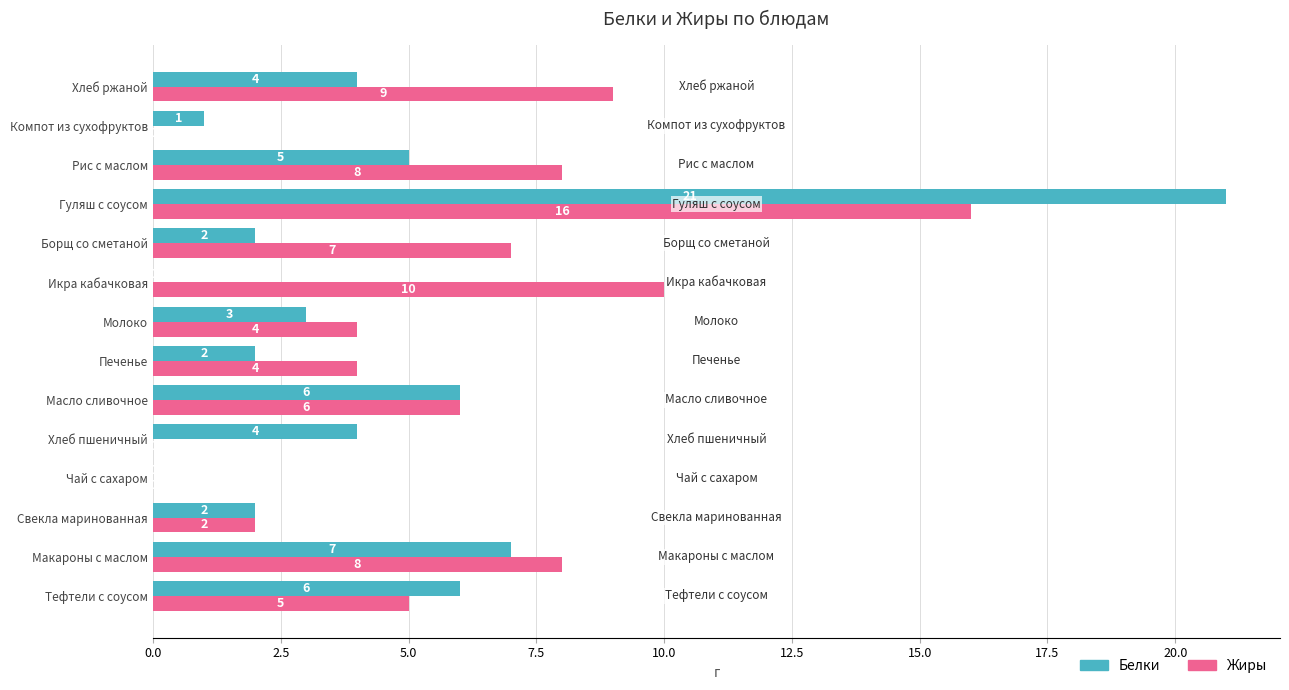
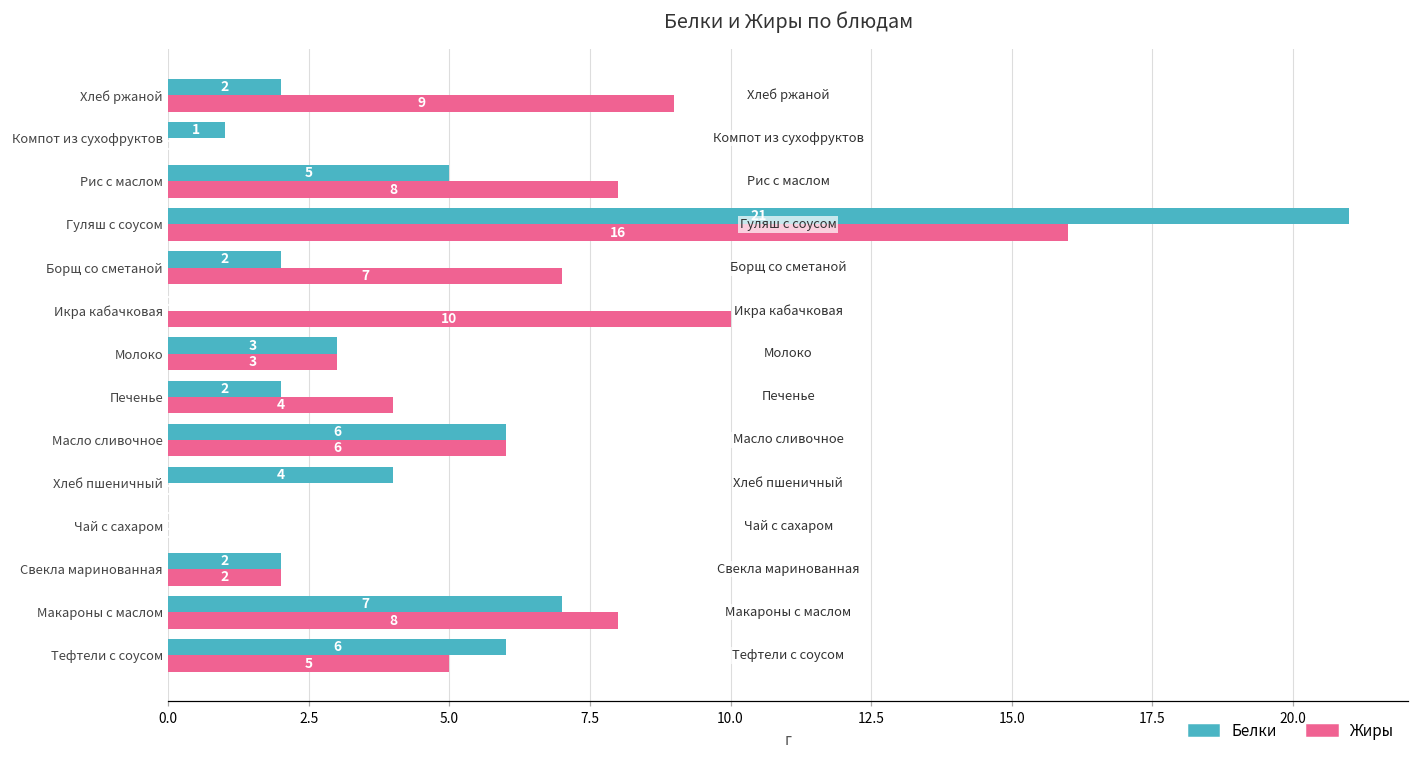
  {
    "Белки": {
-     "Хлеб ржаной": 4,
+     "Хлеб ржаной": 2,
      "Компот из сухофруктов": 1,
      "Рис с маслом": 5,
      "Борщ со сметаной": 2,
      "Молоко": 3,
      "Печенье": 2,
      "Масло сливочное": 6,
      "Хлеб пшеничный": 4,
      "Свекла маринованная": 2,
      "Макароны с маслом": 7,
      "Тефтели с соусом": 6
    },
    "Жиры": {
      "Хлеб ржаной": 9,
      "Рис с маслом": 8,
      "Гуляш с соусом": 16,
      "Борщ со сметаной": 7,
      "Икра кабачковая": 10,
-     "Молоко": 4,
+     "Молоко": 3,
      "Печенье": 4,
      "Масло сливочное": 6,
      "Свекла маринованная": 2,
      "Макароны с маслом": 8,
      "Тефтели с соусом": 5
    }
  }
